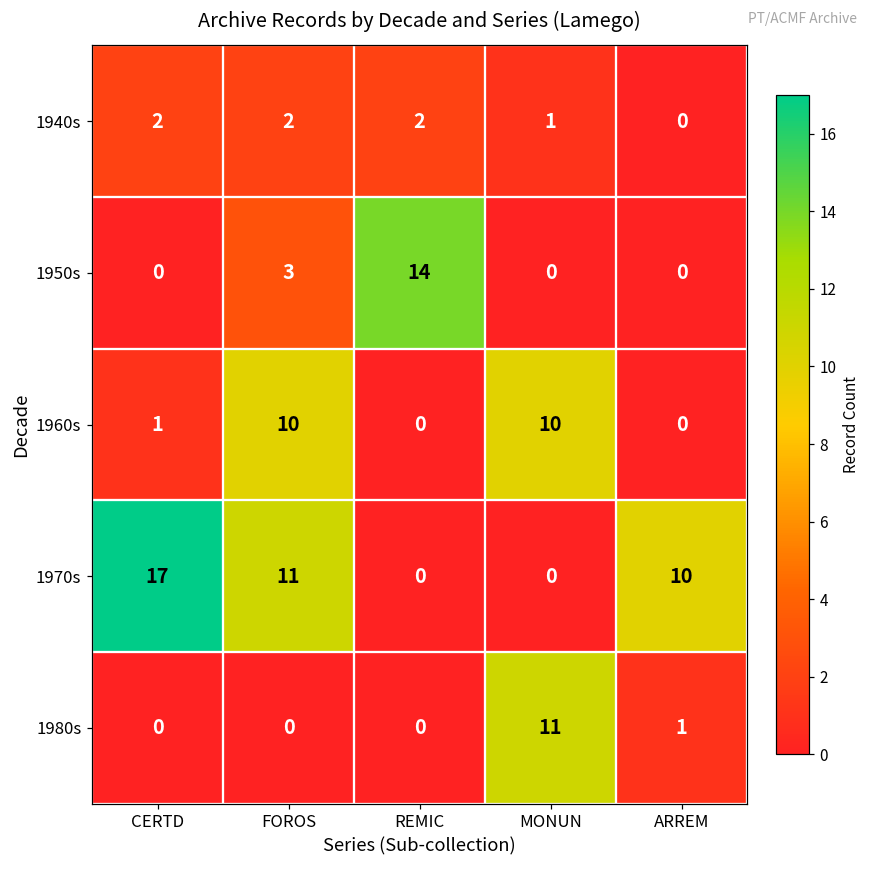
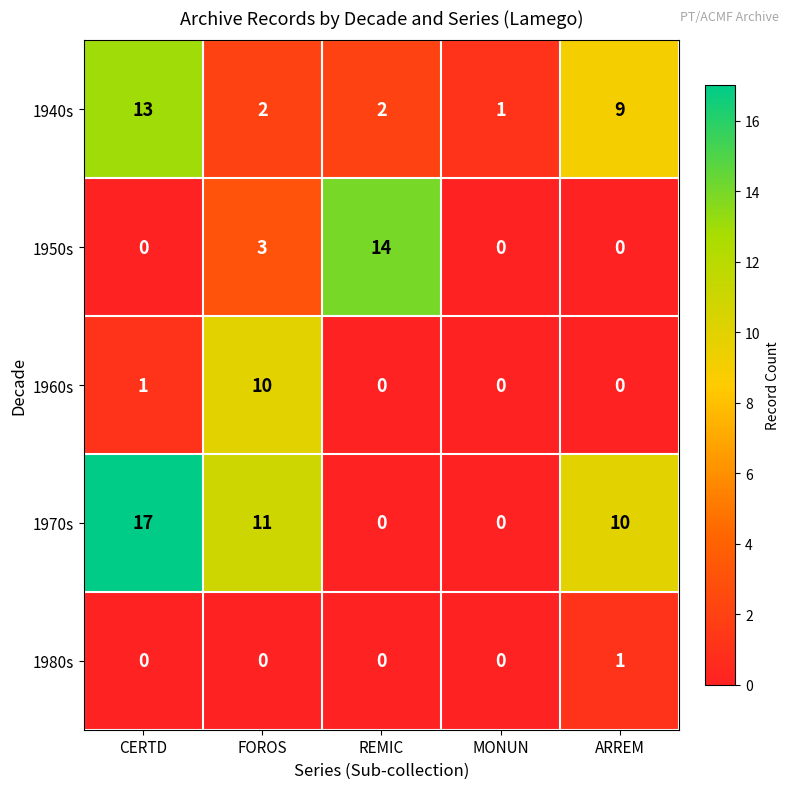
  {
    "1940s": {
-     "CERTD": 2,
+     "CERTD": 13,
      "FOROS": 2,
      "REMIC": 2,
      "MONUN": 1,
-     "ARREM": 0
+     "ARREM": 9
    },
    "1950s": {
      "CERTD": 0,
      "FOROS": 3,
      "REMIC": 14,
      "MONUN": 0,
      "ARREM": 0
    },
    "1960s": {
      "CERTD": 1,
      "FOROS": 10,
      "REMIC": 0,
-     "MONUN": 10,
+     "MONUN": 0,
      "ARREM": 0
    },
    "1970s": {
      "CERTD": 17,
      "FOROS": 11,
      "REMIC": 0,
      "MONUN": 0,
      "ARREM": 10
    },
    "1980s": {
      "CERTD": 0,
      "FOROS": 0,
      "REMIC": 0,
-     "MONUN": 11,
+     "MONUN": 0,
      "ARREM": 1
    }
  }
